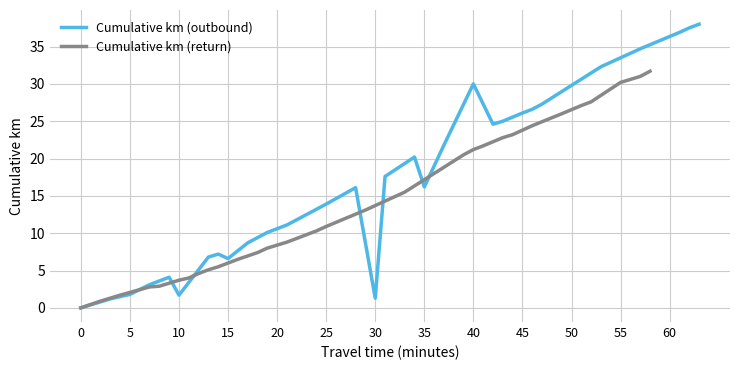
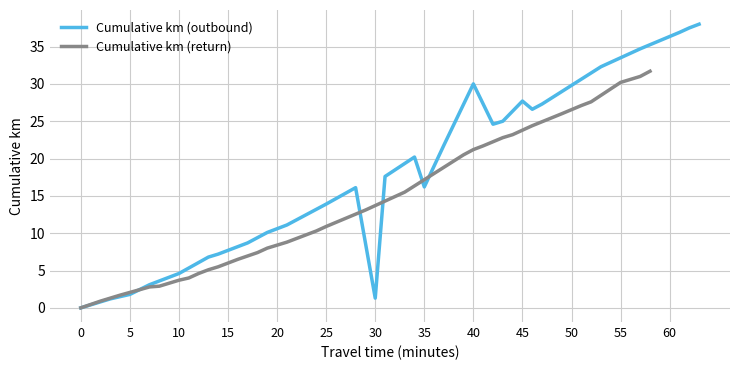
  {
    "Cumulative km (outbound)": {
      "5": 2,
-     "10": 2,
-     "15": 7,
+     "10": 5,
+     "15": 8,
      "25": 14,
      "30": 1,
      "35": 16,
      "40": 30,
-     "45": 26
+     "45": 28
    }
  }
